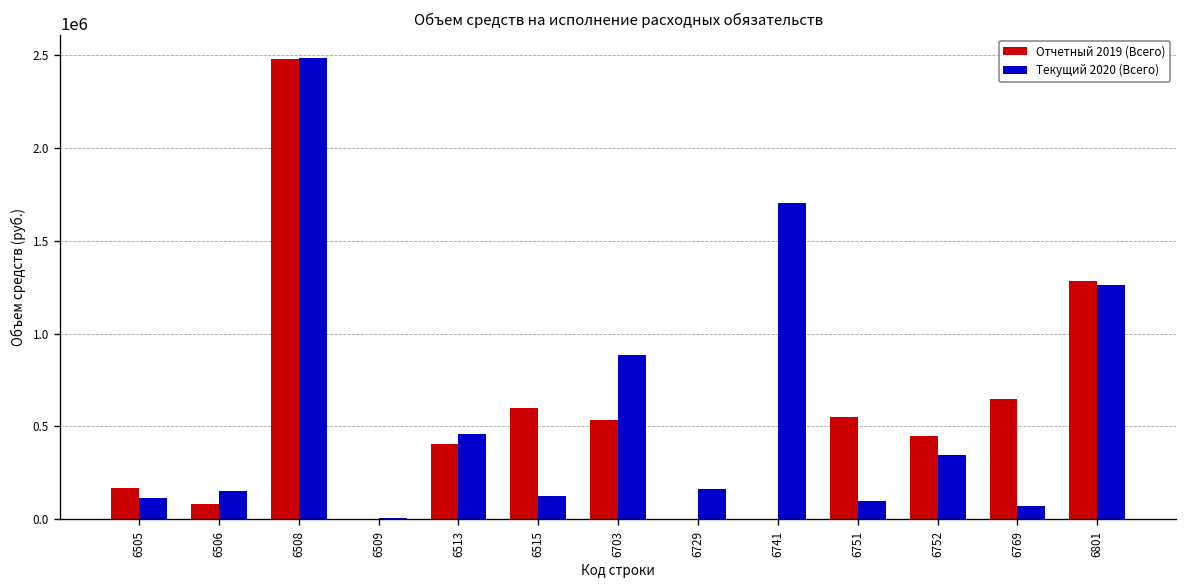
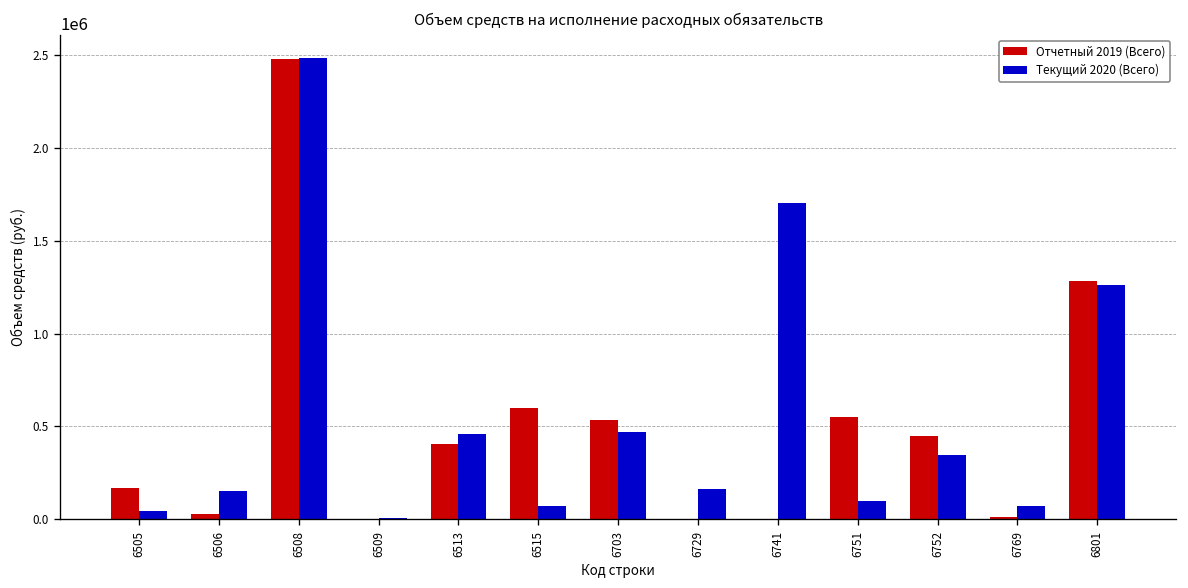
  {
    "Отчетный 2019 (Всего)": {
      "6505": 170000,
-     "6506": 80000,
+     "6506": 30000,
      "6508": 2480000,
      "6509": 0,
      "6513": 410000,
      "6515": 600000,
      "6703": 530000,
      "6729": 0,
      "6741": 0,
      "6751": 550000,
      "6752": 450000,
-     "6769": 650000,
+     "6769": 10000,
      "6801": 1280000
    },
    "Текущий 2020 (Всего)": {
-     "6505": 120000,
+     "6505": 40000,
      "6506": 150000,
      "6508": 2490000,
      "6513": 460000,
-     "6515": 130000,
-     "6703": 890000,
+     "6515": 70000,
+     "6703": 470000,
      "6729": 170000,
      "6741": 1700000,
      "6751": 100000,
      "6752": 350000,
      "6769": 70000,
      "6801": 1260000
    }
  }
